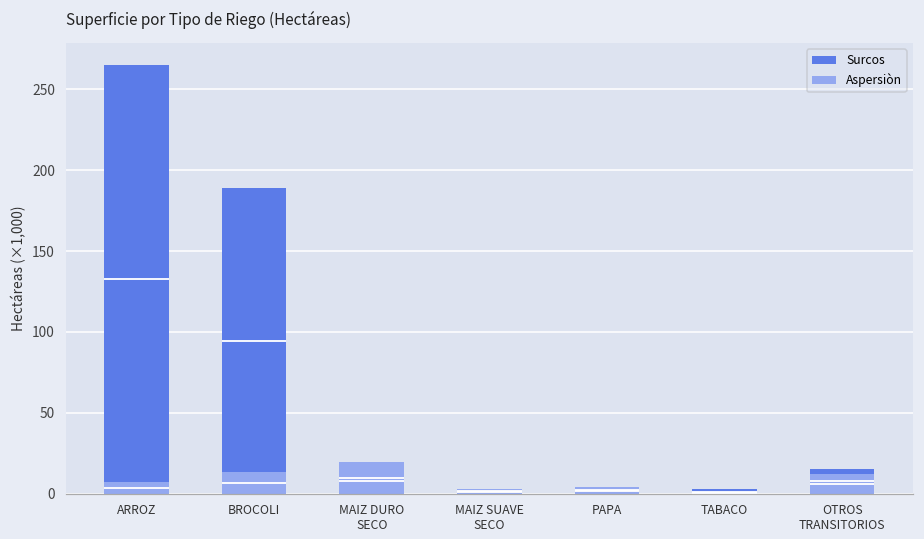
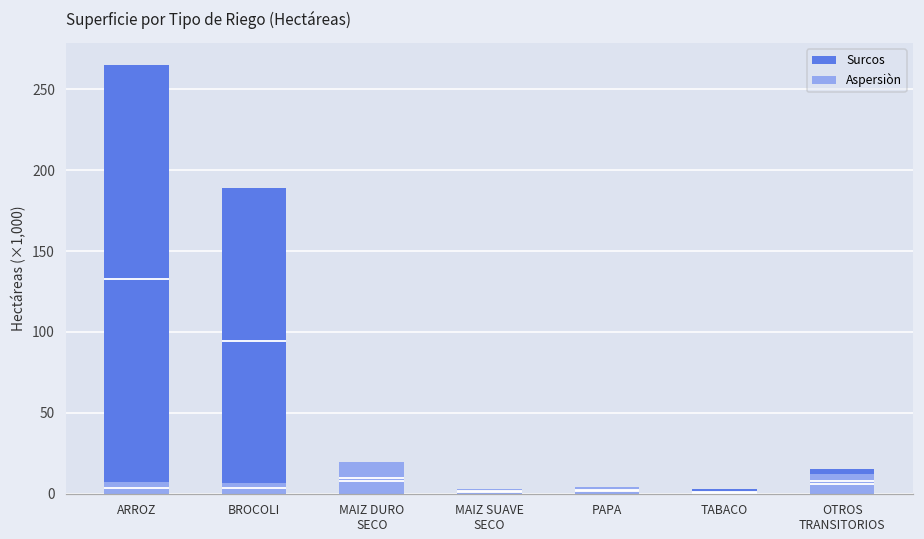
  {
    "Surcos": {
      "ARROZ": 265,
      "BROCOLI": 189,
      "MAIZ SUAVE SECO": 2,
      "PAPA": 3,
      "TABACO": 3,
      "OTROS TRANSITORIOS": 15
    },
    "Aspersiòn": {
-     "BROCOLI": 13,
+     "BROCOLI": 7,
      "MAIZ DURO SECO": 19,
      "MAIZ SUAVE SECO": 3,
      "PAPA": 4
    }
  }
